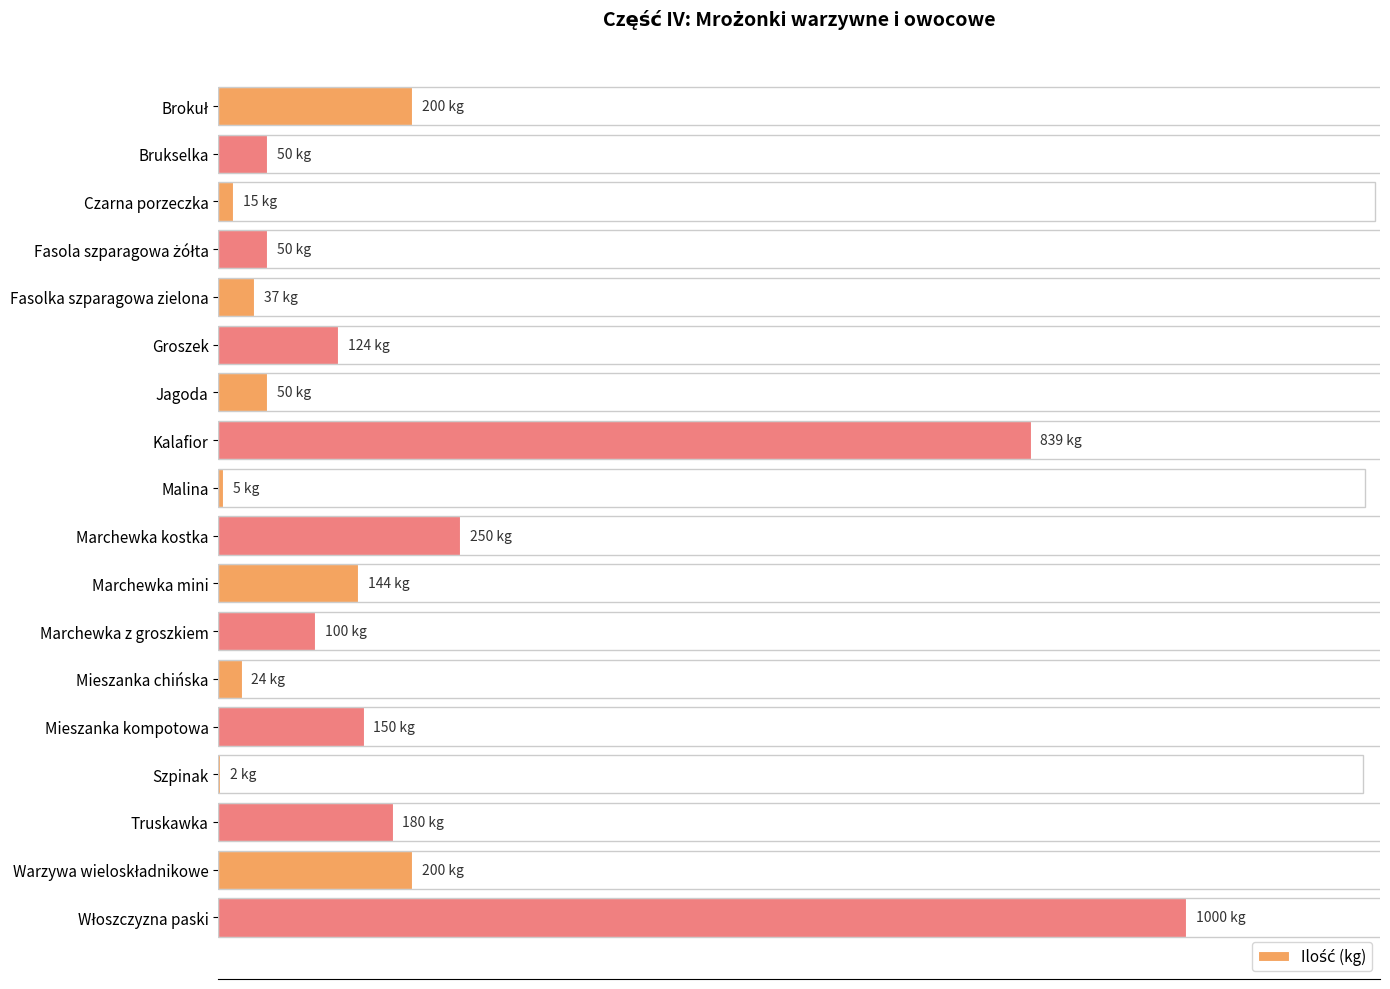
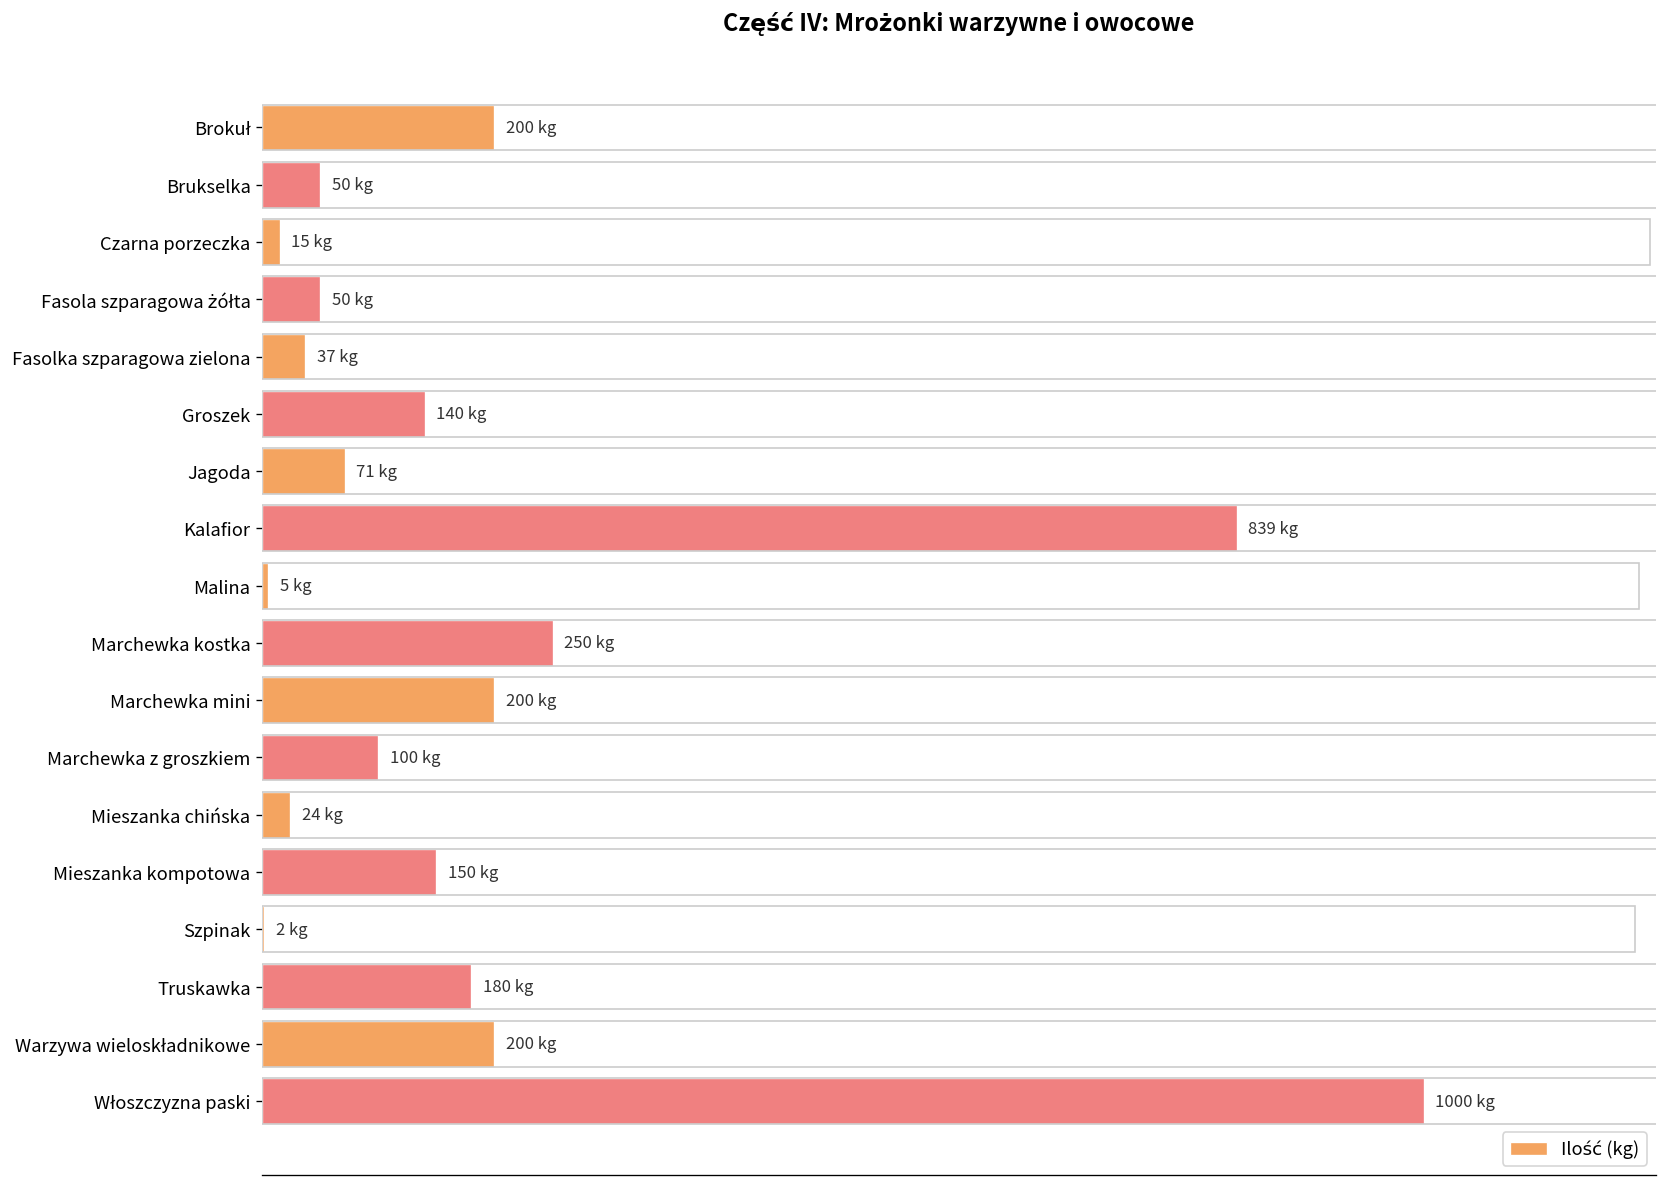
  {
    "Brokuł": 200,
    "Brukselka": 50,
    "Czarna porzeczka": 15,
    "Fasola szparagowa żółta": 50,
    "Fasolka szparagowa zielona": 37,
-   "Groszek": 124,
-   "Jagoda": 50,
+   "Groszek": 140,
+   "Jagoda": 71,
    "Kalafior": 839,
    "Malina": 5,
    "Marchewka kostka": 250,
-   "Marchewka mini": 144,
+   "Marchewka mini": 200,
    "Marchewka z groszkiem": 100,
    "Mieszanka chińska": 24,
    "Mieszanka kompotowa": 150,
    "Szpinak": 2,
    "Truskawka": 180,
    "Warzywa wieloskładnikowe": 200,
    "Włoszczyzna paski": 1000
  }
